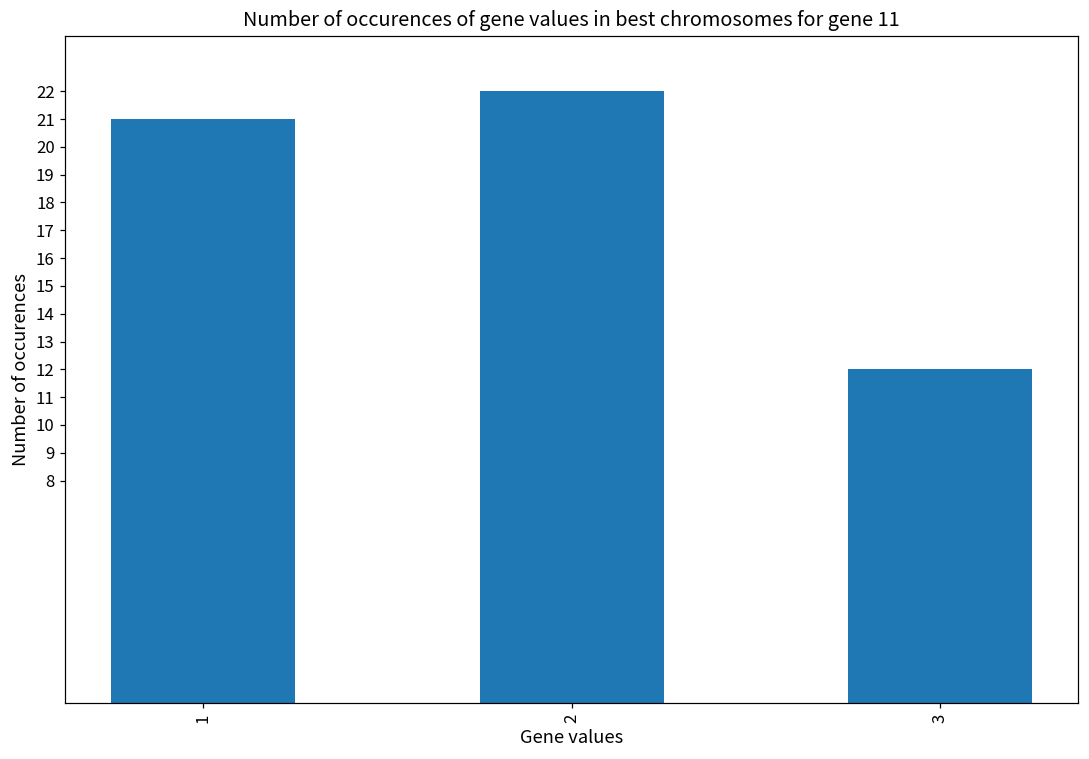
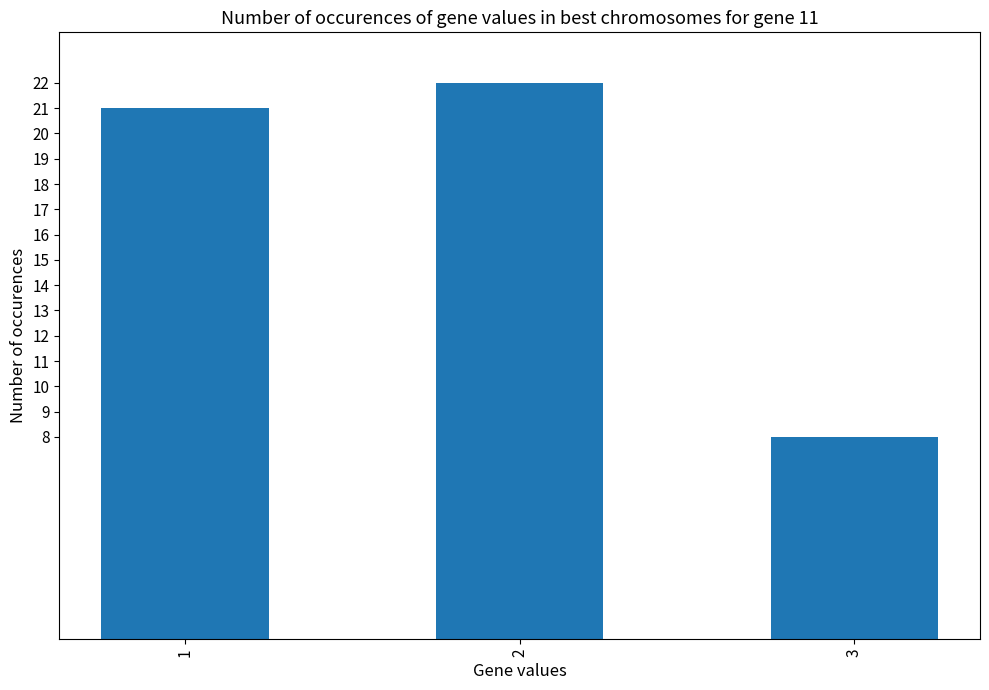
  {
    "1": 21,
    "2": 22,
-   "3": 12
+   "3": 8
  }
